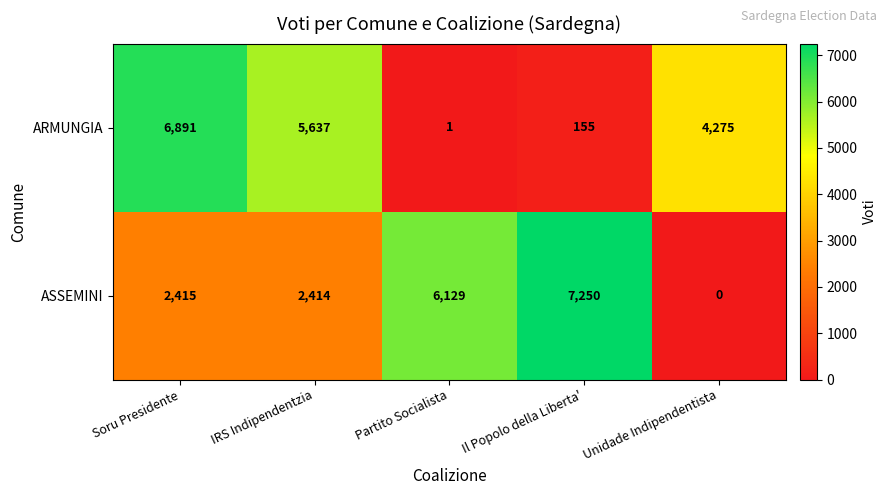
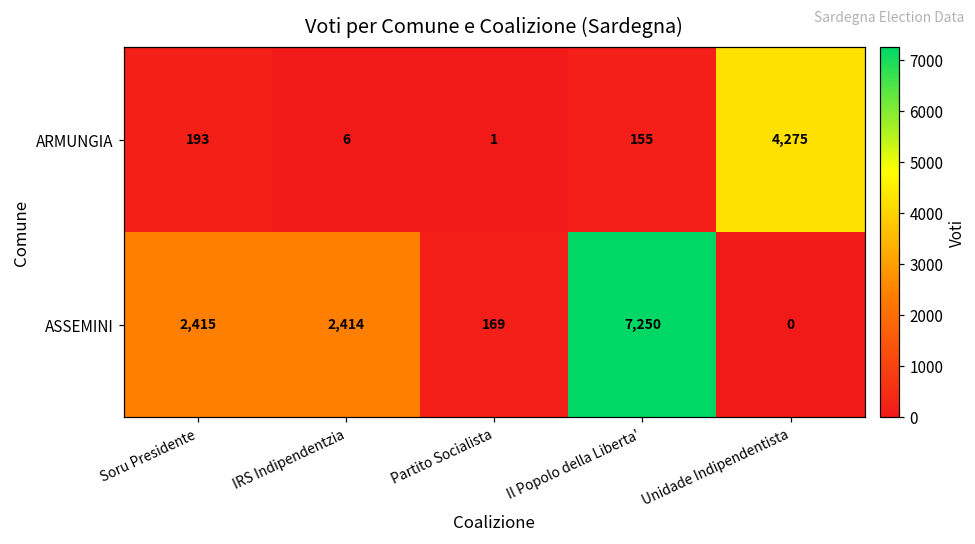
  {
    "ARMUNGIA": {
-     "Soru Presidente": "6,891",
-     "IRS Indipendentzia": "5,637",
+     "Soru Presidente": "193",
+     "IRS Indipendentzia": "6",
      "Partito Socialista": "1",
      "Il Popolo della Liberta'": "155",
      "Unidade Indipendentista": "4,275"
    },
    "ASSEMINI": {
      "Soru Presidente": "2,415",
      "IRS Indipendentzia": "2,414",
-     "Partito Socialista": "6,129",
+     "Partito Socialista": "169",
      "Il Popolo della Liberta'": "7,250",
      "Unidade Indipendentista": "0"
    }
  }
